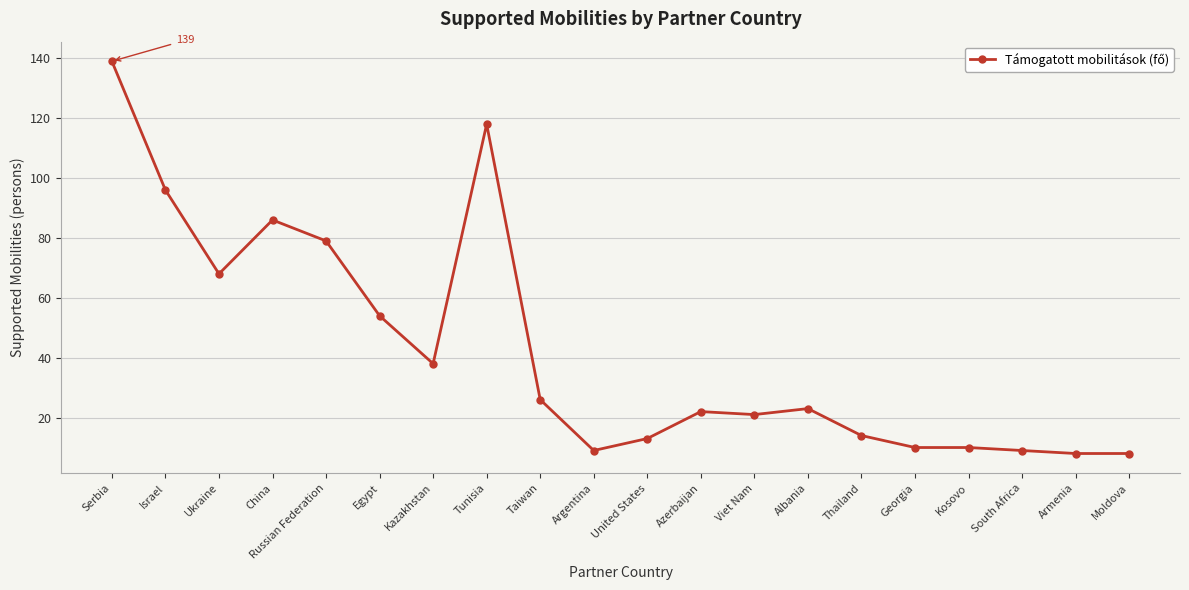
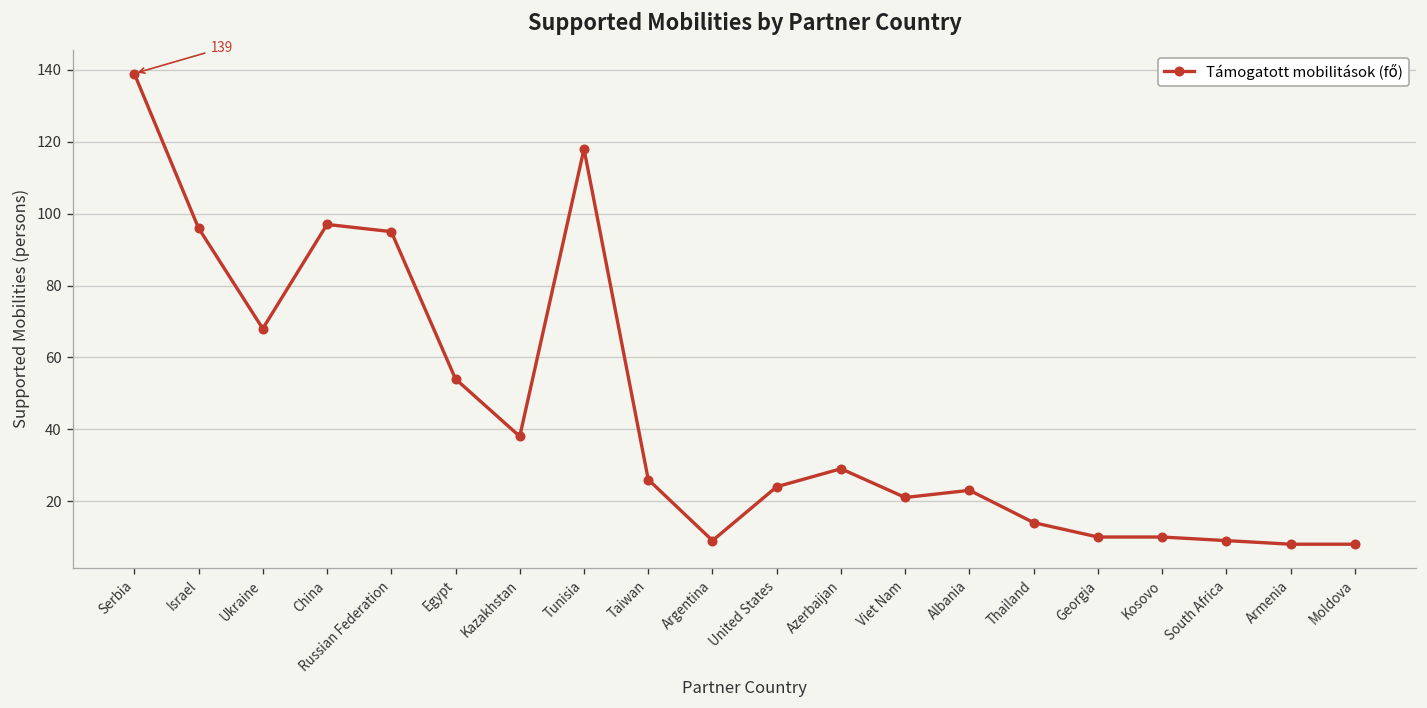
  {
    "Israel": 96,
    "Ukraine": 68,
-   "China": 86,
-   "Russian Federation": 79,
+   "China": 97,
+   "Russian Federation": 95,
    "Egypt": 54,
    "Kazakhstan": 38,
    "Tunisia": 118,
    "Taiwan": 26,
    "Argentina": 9,
-   "United States": 13,
-   "Azerbaijan": 22,
+   "United States": 24,
+   "Azerbaijan": 29,
    "Viet Nam": 21,
    "Albania": 23,
    "Thailand": 14,
    "Georgia": 10,
    "Kosovo": 10,
    "South Africa": 9,
    "Armenia": 8,
    "Moldova": 8
  }
